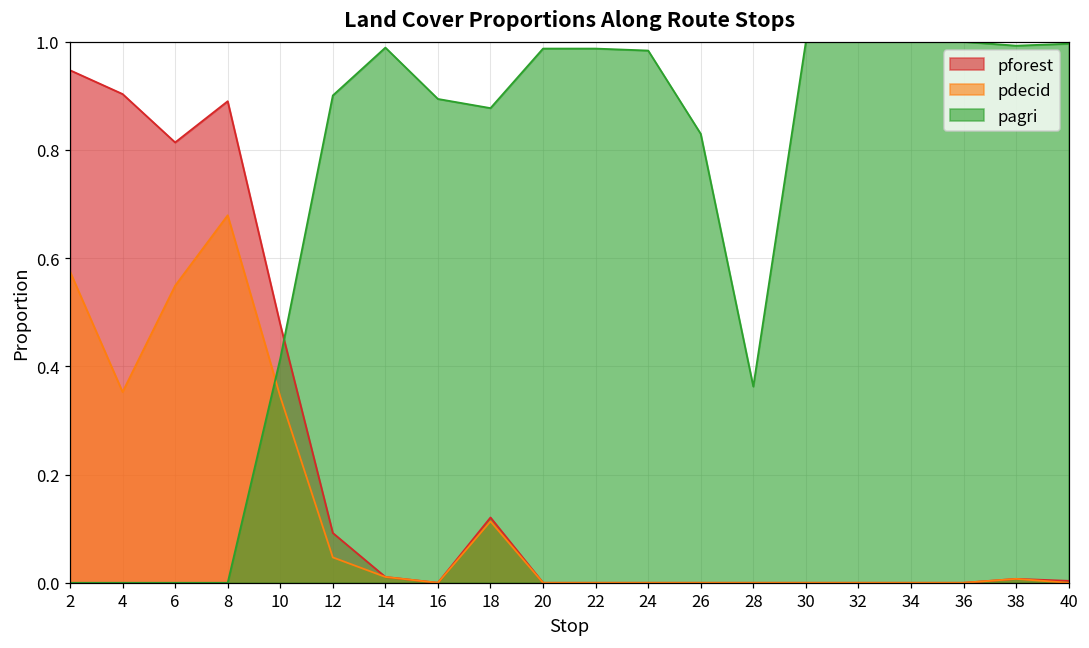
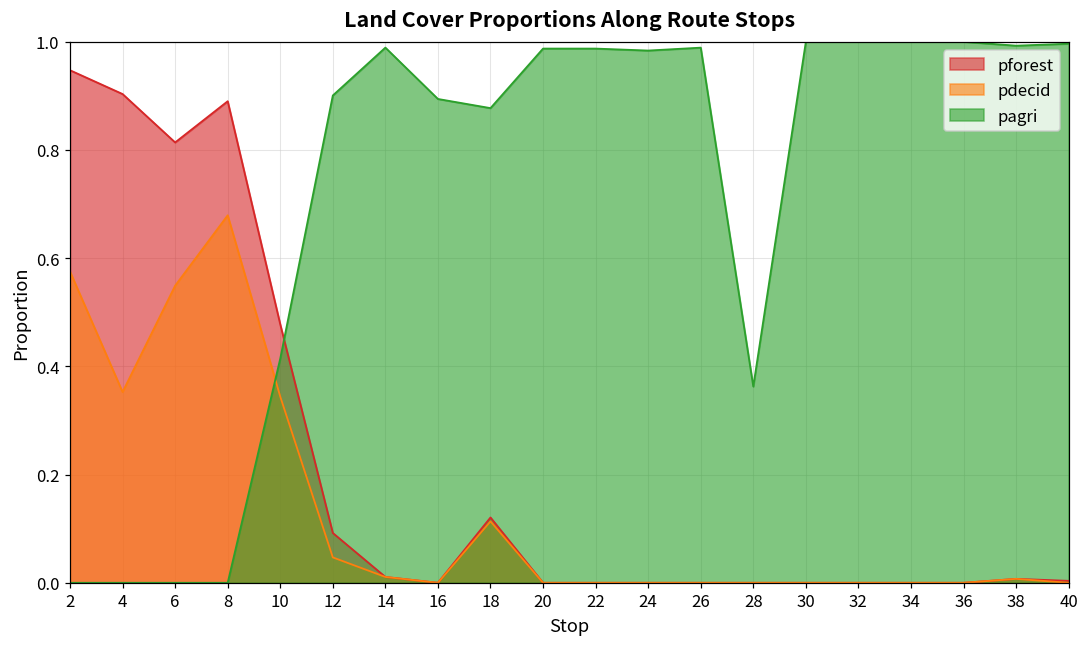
  {
    "pforest": {
      "2": 0.95,
      "4": 0.90,
      "6": 0.81,
      "8": 0.89,
      "10": 0.48,
      "12": 0.09,
      "18": 0.12
    },
    "pdecid": {
      "2": 0.58,
      "4": 0.35,
      "6": 0.55,
      "8": 0.68,
      "10": 0.34,
      "12": 0.05,
      "18": 0.11
    },
    "pagri": {
      "2": 0.00,
      "4": 0.00,
      "6": 0.00,
      "8": 0.00,
      "10": 0.41,
      "12": 0.90,
      "14": 0.99,
      "16": 0.89,
      "18": 0.88,
      "20": 0.99,
      "22": 0.99,
      "24": 0.98,
-     "26": 0.83,
+     "26": 0.99,
      "28": 0.36,
      "30": 1.00,
      "32": 1.00,
      "34": 1.00,
      "36": 1.00,
      "38": 0.99,
      "40": 1.00
    }
  }
